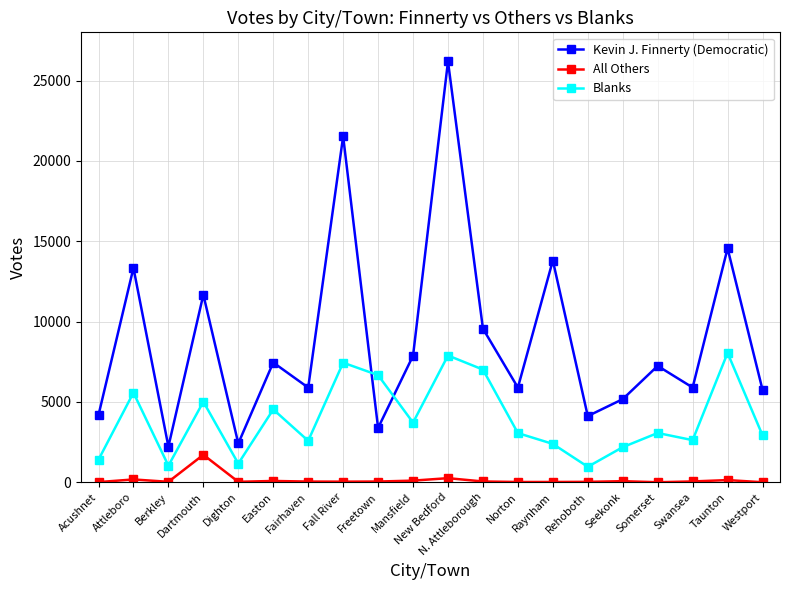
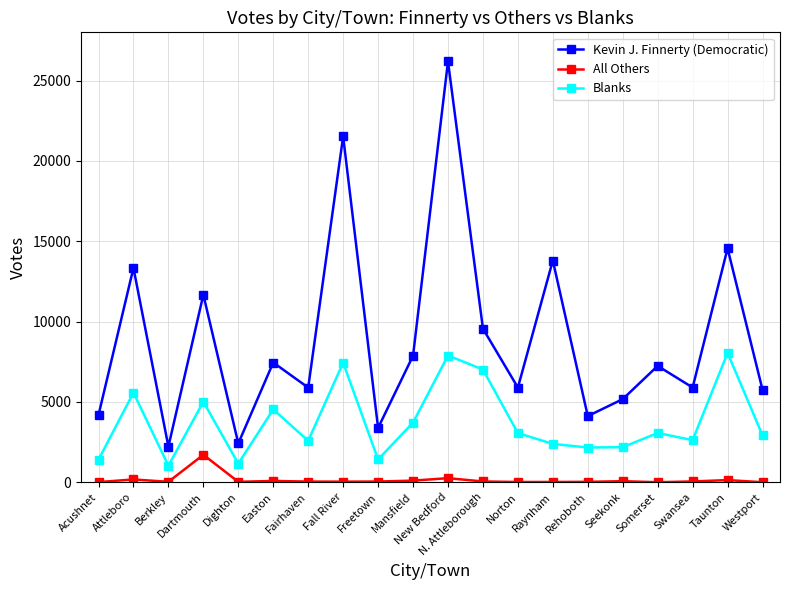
  {
    "Kevin J. Finnerty (Democratic)": {
      "Acushnet": 4200,
      "Attleboro": 13300,
      "Berkley": 2200,
      "Dartmouth": 11700,
      "Dighton": 2400,
      "Easton": 7500,
      "Fairhaven": 5900,
      "Fall River": 21500,
      "Freetown": 3400,
      "Mansfield": 7900,
      "New Bedford": 26200,
      "N. Attleborough": 9600,
      "Norton": 5900,
      "Raynham": 13800,
      "Rehoboth": 4100,
      "Seekonk": 5200,
      "Somerset": 7200,
      "Swansea": 5900,
      "Taunton": 14600,
      "Westport": 5800
    },
    "All Others": {
      "Acushnet": 0,
      "Attleboro": 200,
      "Berkley": 0,
      "Dartmouth": 1700,
      "Dighton": 0,
      "Easton": 100,
      "Fairhaven": 0,
      "Fall River": 0,
      "Freetown": 0,
      "Mansfield": 100,
      "New Bedford": 300,
      "N. Attleborough": 0,
      "Norton": 0,
      "Raynham": 0,
      "Rehoboth": 0,
      "Seekonk": 100,
      "Somerset": 0,
      "Swansea": 0,
      "Taunton": 100,
      "Westport": 0
    },
    "Blanks": {
      "Acushnet": 1400,
      "Attleboro": 5600,
      "Berkley": 1000,
      "Dartmouth": 5000,
      "Dighton": 1200,
      "Easton": 4500,
      "Fairhaven": 2600,
      "Fall River": 7400,
-     "Freetown": 6700,
+     "Freetown": 1400,
      "Mansfield": 3700,
      "New Bedford": 7900,
      "N. Attleborough": 7000,
      "Norton": 3100,
      "Raynham": 2400,
-     "Rehoboth": 1000,
+     "Rehoboth": 2200,
      "Seekonk": 2200,
      "Somerset": 3100,
      "Swansea": 2600,
      "Taunton": 8000,
      "Westport": 2900
    }
  }
